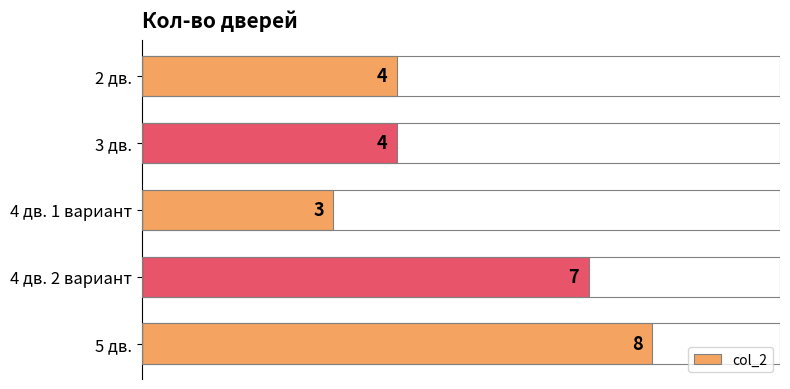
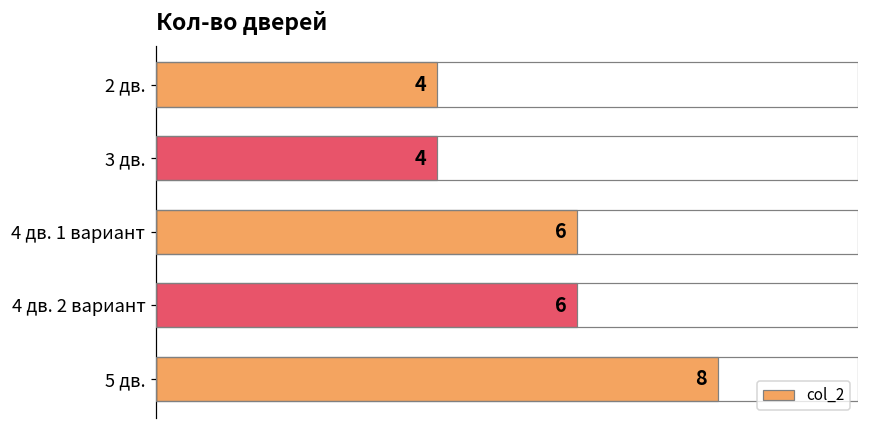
  {
    "2 дв.": 4,
    "3 дв.": 4,
-   "4 дв. 1 вариант": 3,
-   "4 дв. 2 вариант": 7,
+   "4 дв. 1 вариант": 6,
+   "4 дв. 2 вариант": 6,
    "5 дв.": 8
  }
